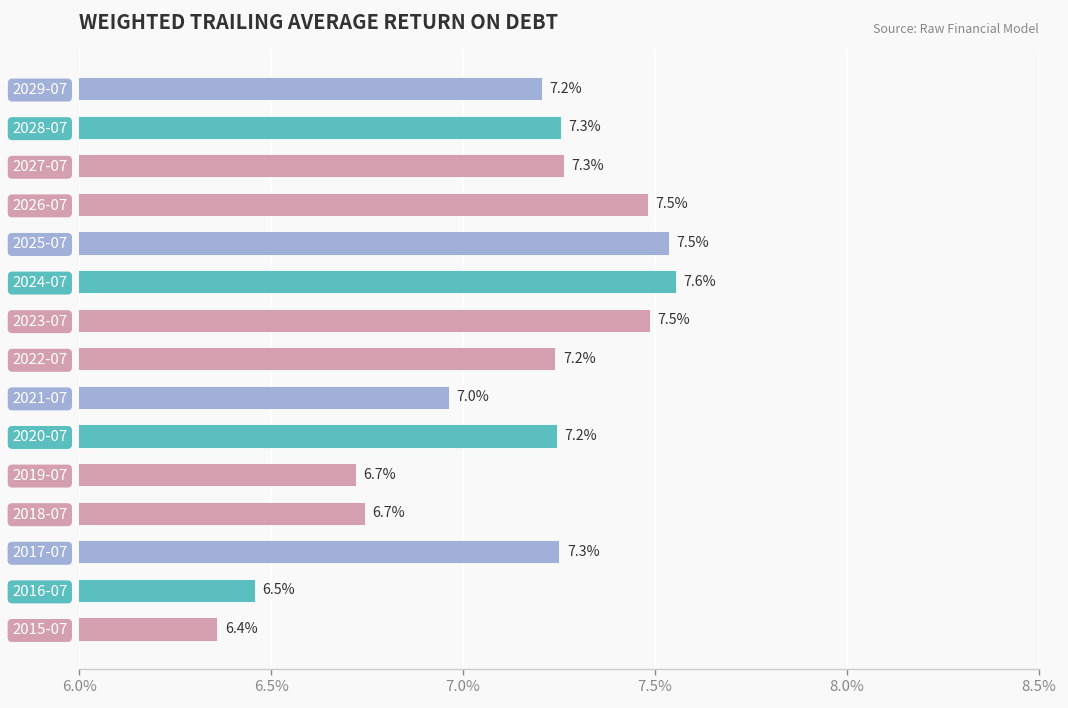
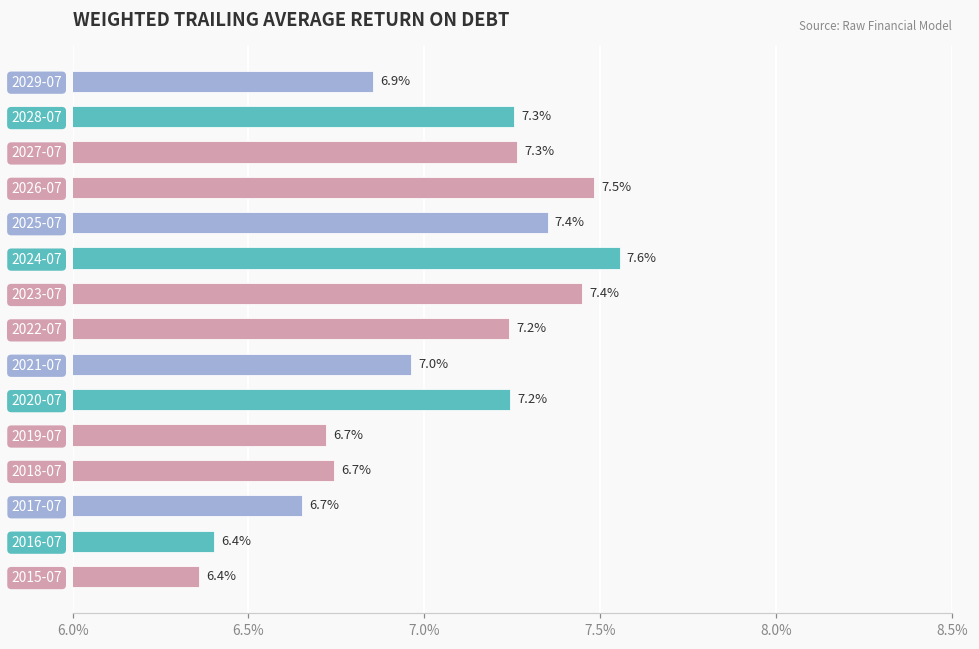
  {
-   "2029-07": "7.2%",
+   "2029-07": "6.9%",
    "2028-07": "7.3%",
    "2027-07": "7.3%",
    "2026-07": "7.5%",
-   "2025-07": "7.5%",
+   "2025-07": "7.4%",
    "2024-07": "7.6%",
-   "2023-07": "7.5%",
+   "2023-07": "7.4%",
    "2022-07": "7.2%",
    "2021-07": "7.0%",
    "2020-07": "7.2%",
    "2019-07": "6.7%",
    "2018-07": "6.7%",
-   "2017-07": "7.3%",
-   "2016-07": "6.5%",
+   "2017-07": "6.7%",
+   "2016-07": "6.4%",
    "2015-07": "6.4%"
  }
